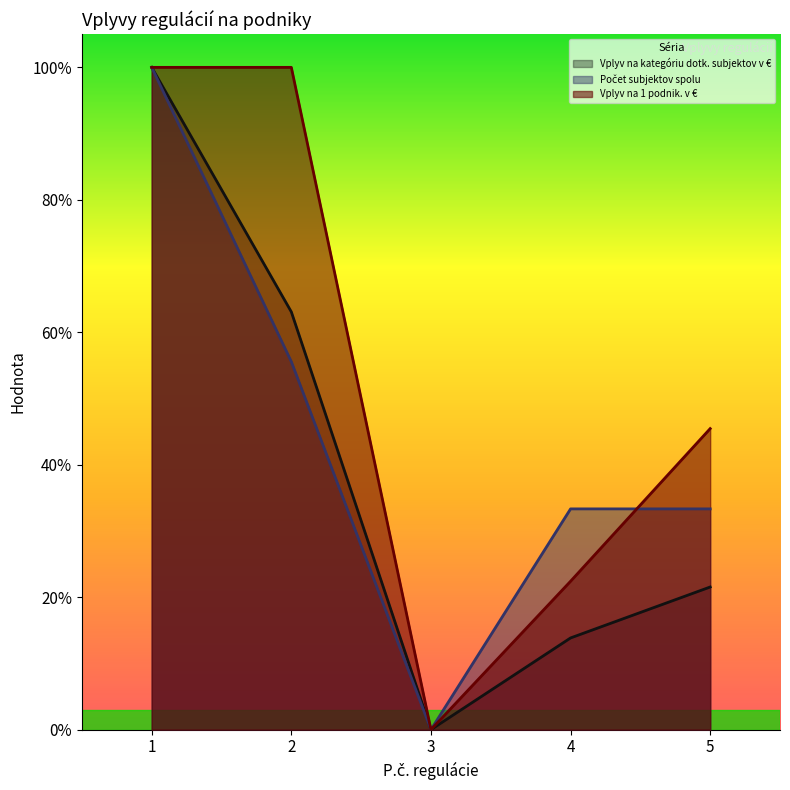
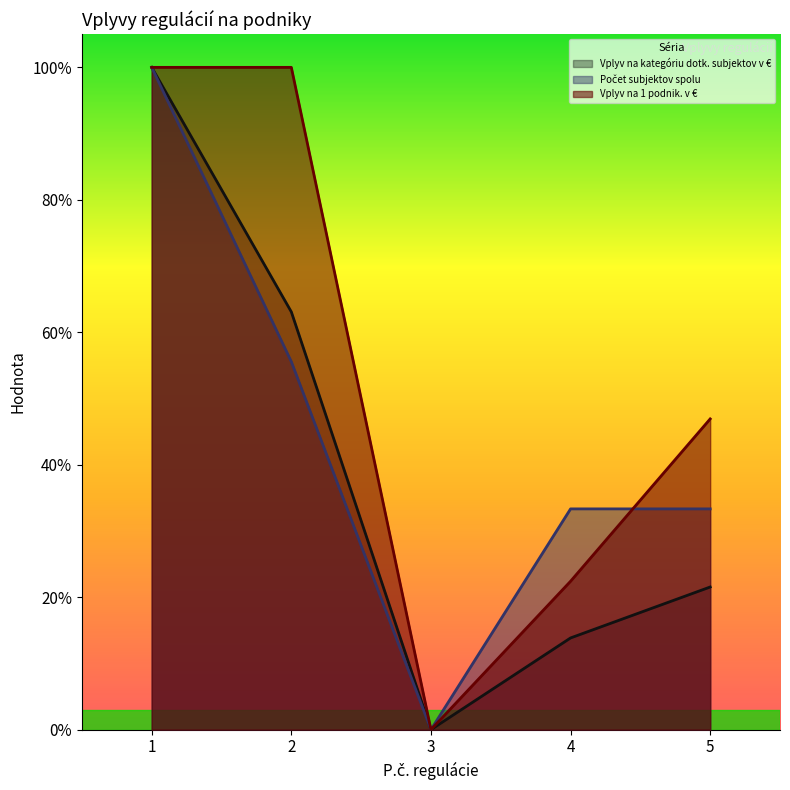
  {
    "Vplyv na 1 podnik. v €": {
      "2": "100%",
      "4": "22%",
-     "5": "45%"
+     "5": "47%"
    }
  }
